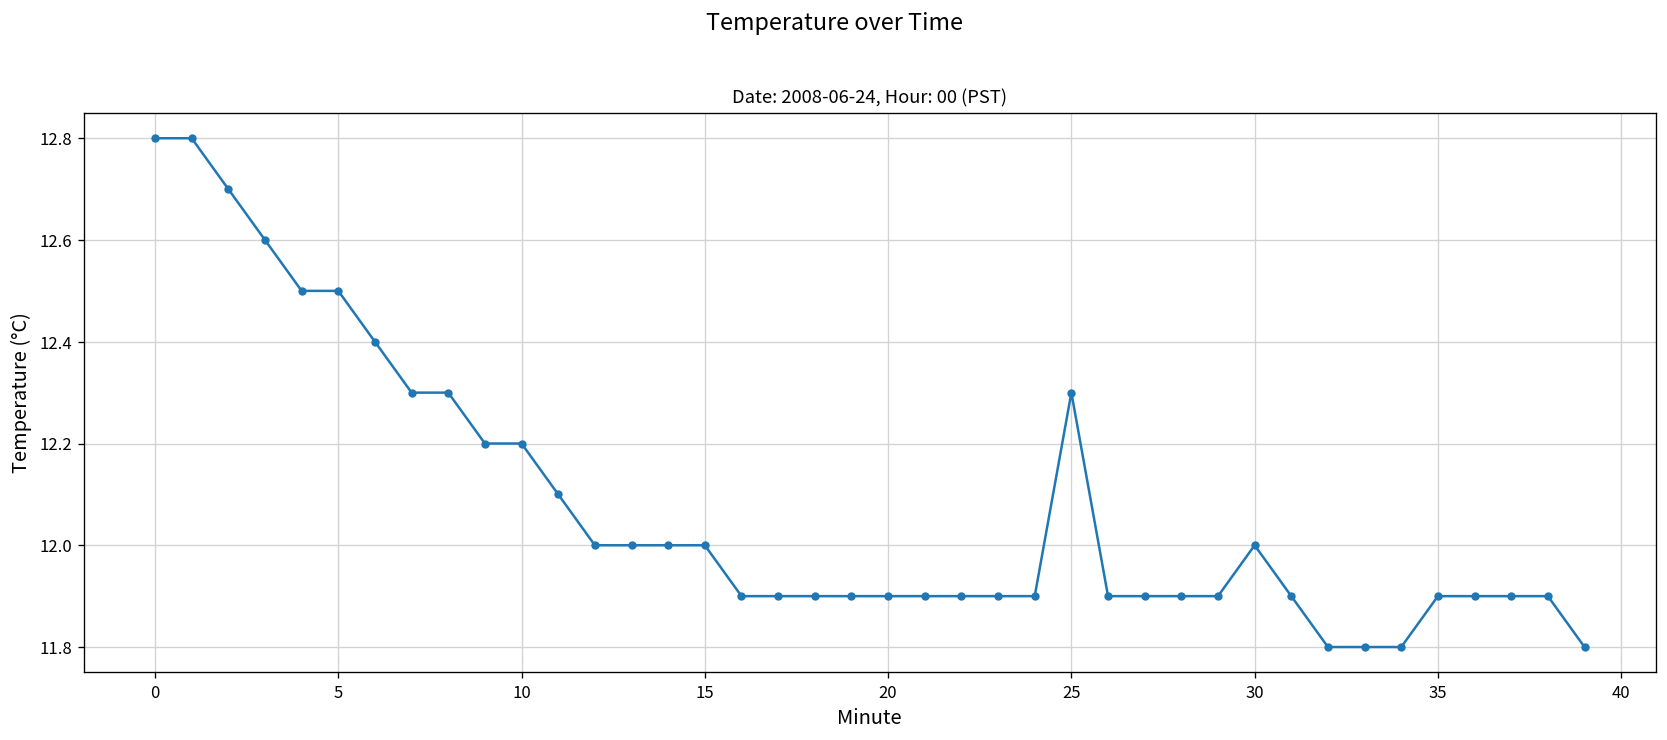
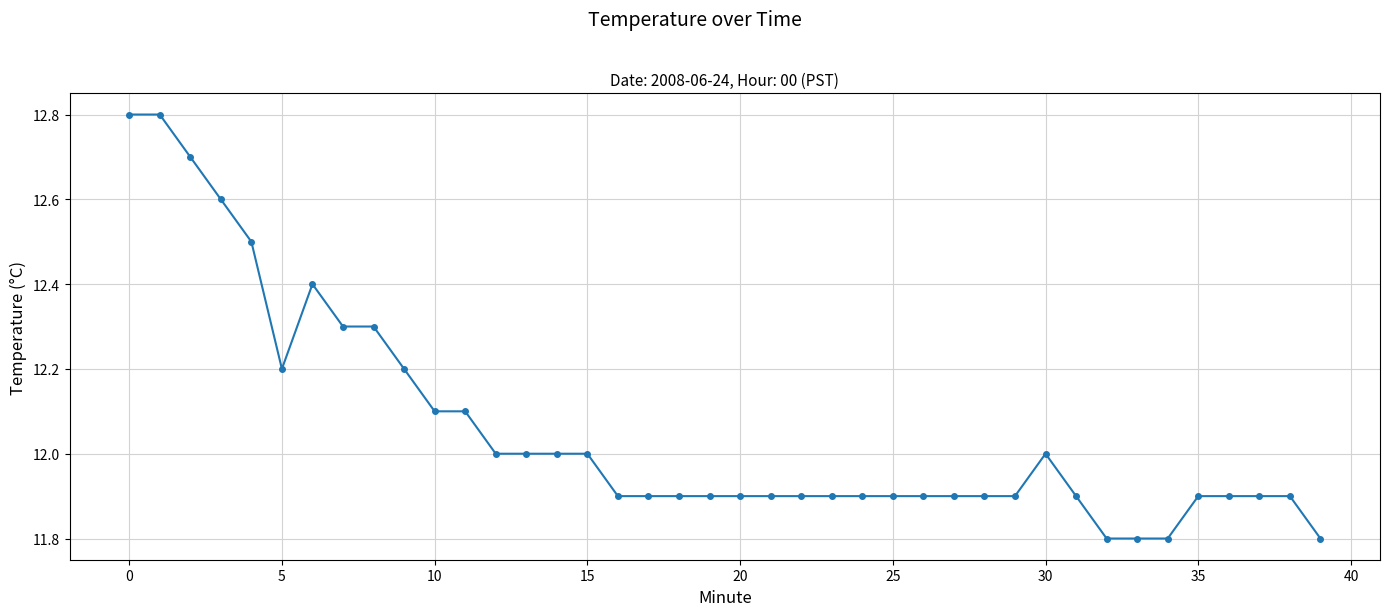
  {
    "0": 12.8,
-   "5": 12.5,
-   "10": 12.2,
+   "5": 12.2,
+   "10": 12.1,
    "15": 12.0,
    "20": 11.9,
-   "25": 12.3,
+   "25": 11.9,
    "30": 12.0,
    "35": 11.9
  }
